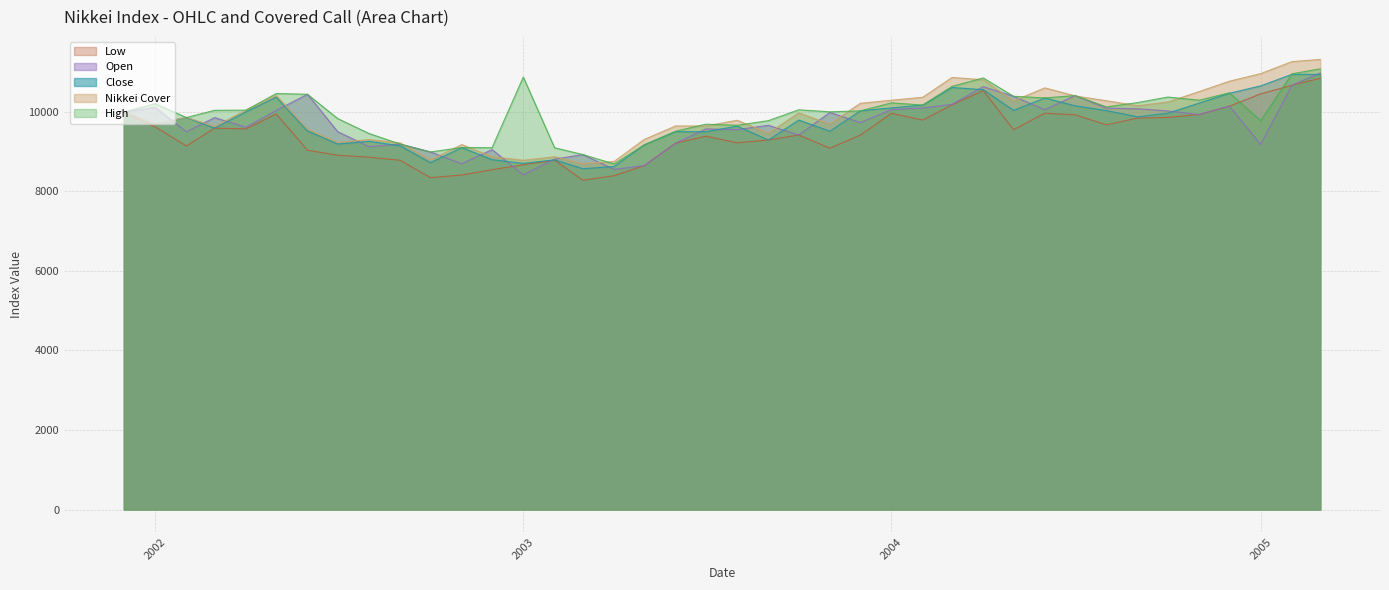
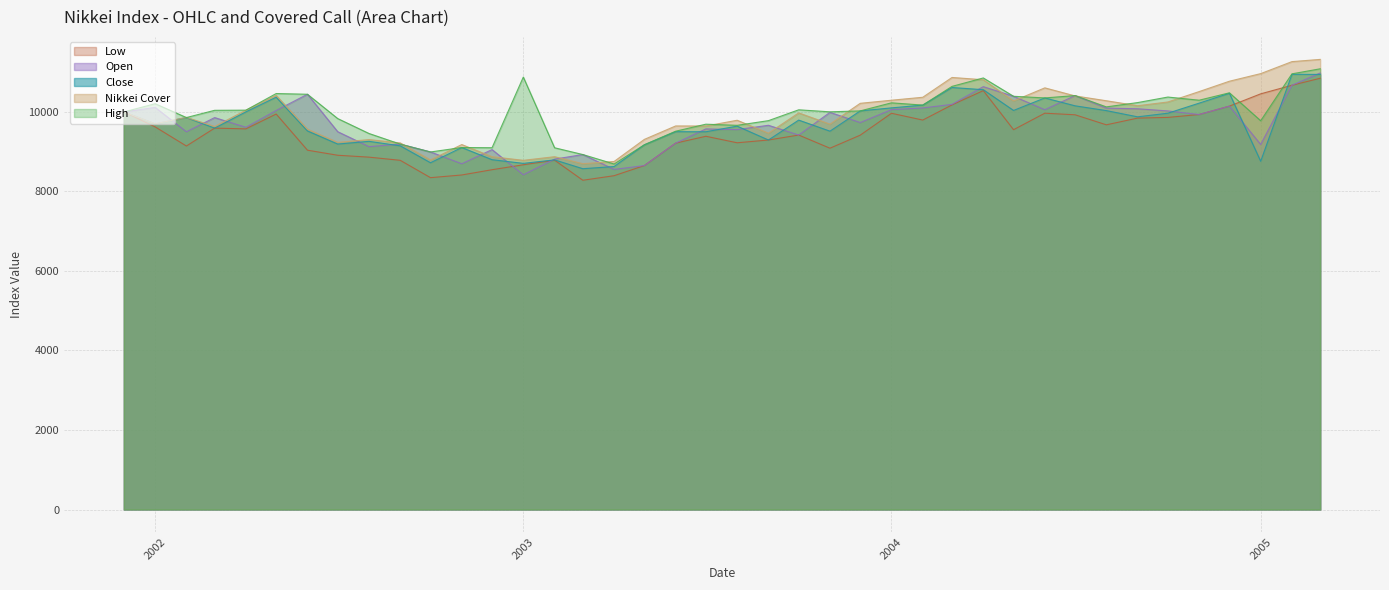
  {
    "Open": {
      "2003": 8400,
      "2005": 9200
    },
    "Close": {
-     "2005": 10700
+     "2005": 8800
    },
    "High": {
      "2003": 10900,
      "2004": 10200,
      "2005": 9800
    }
  }
